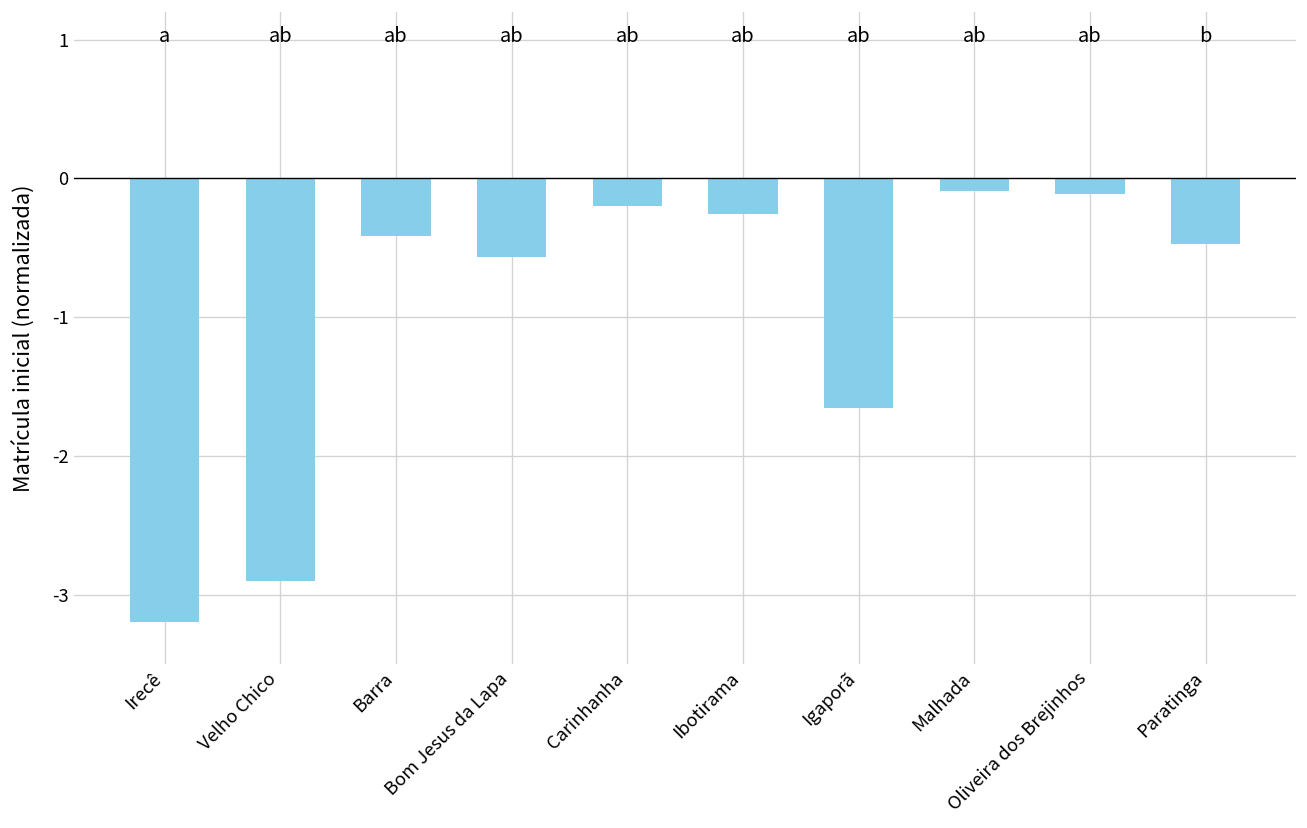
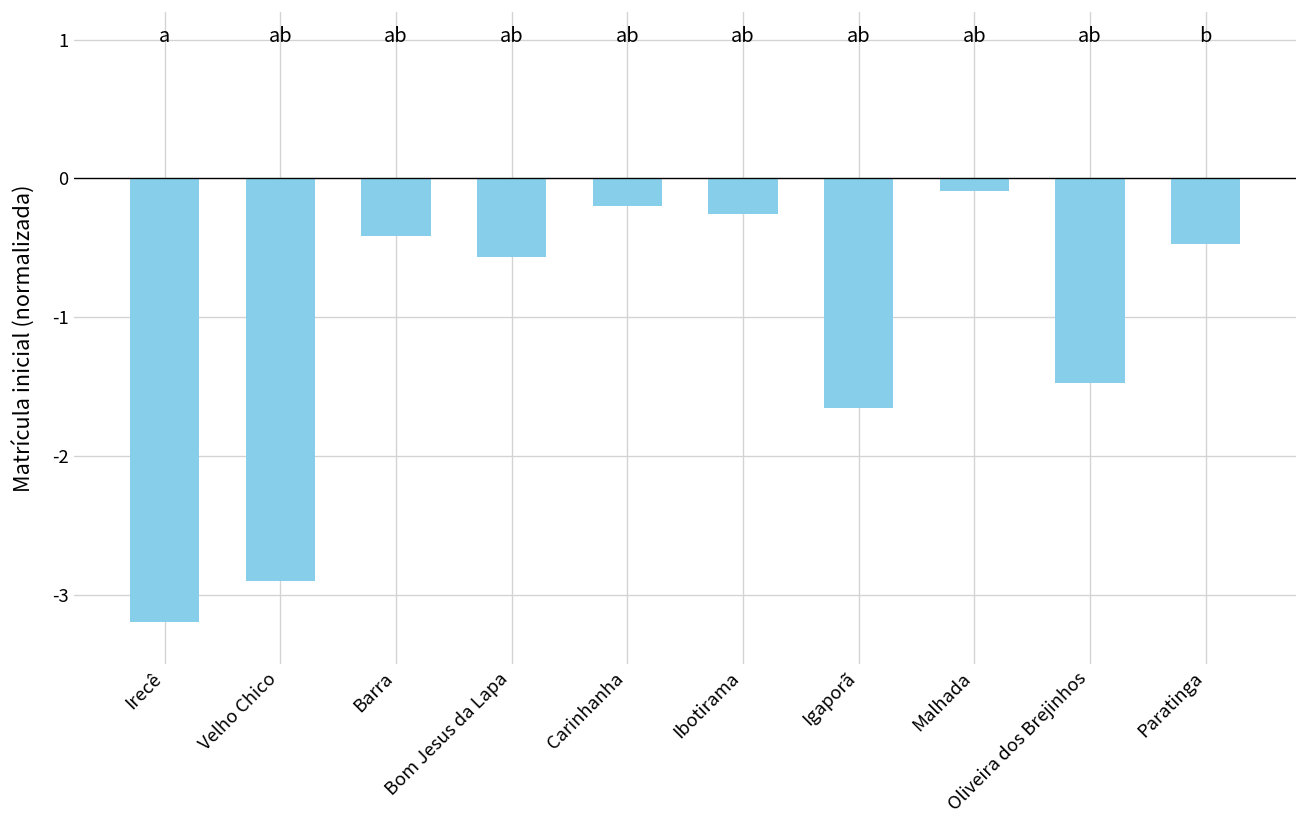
  {
    "Irecê": -3.20,
    "Velho Chico": -2.90,
    "Barra": -0.42,
    "Bom Jesus da Lapa": -0.57,
    "Carinhanha": -0.20,
    "Ibotirama": -0.25,
    "Igaporã": -1.66,
    "Malhada": -0.09,
-   "Oliveira dos Brejinhos": -0.11,
+   "Oliveira dos Brejinhos": -1.47,
    "Paratinga": -0.47
  }
